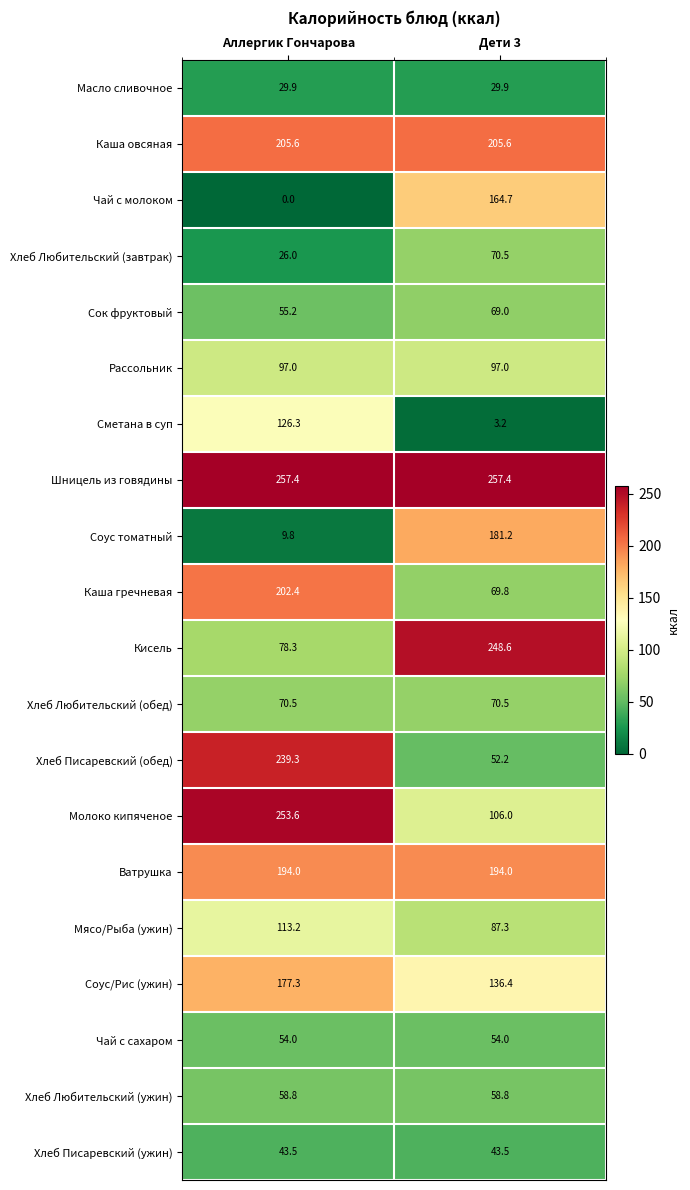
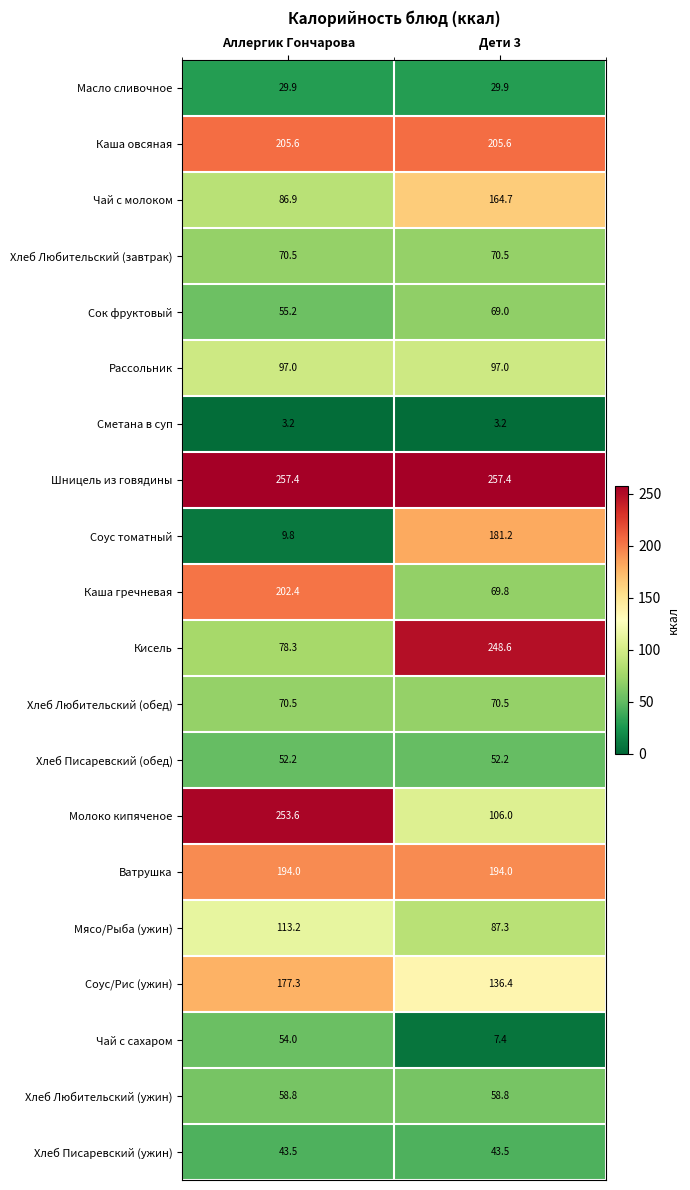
  {
    "Масло сливочное": {
      "Аллергик Гончарова": 29.9,
      "Дети 3": 29.9
    },
    "Каша овсяная": {
      "Аллергик Гончарова": 205.6,
      "Дети 3": 205.6
    },
    "Чай с молоком": {
-     "Аллергик Гончарова": 0.0,
+     "Аллергик Гончарова": 86.9,
      "Дети 3": 164.7
    },
    "Хлеб Любительский (завтрак)": {
-     "Аллергик Гончарова": 26.0,
+     "Аллергик Гончарова": 70.5,
      "Дети 3": 70.5
    },
    "Сок фруктовый": {
      "Аллергик Гончарова": 55.2,
      "Дети 3": 69.0
    },
    "Рассольник": {
      "Аллергик Гончарова": 97.0,
      "Дети 3": 97.0
    },
    "Сметана в суп": {
-     "Аллергик Гончарова": 126.3,
+     "Аллергик Гончарова": 3.2,
      "Дети 3": 3.2
    },
    "Шницель из говядины": {
      "Аллергик Гончарова": 257.4,
      "Дети 3": 257.4
    },
    "Соус томатный": {
      "Аллергик Гончарова": 9.8,
      "Дети 3": 181.2
    },
    "Каша гречневая": {
      "Аллергик Гончарова": 202.4,
      "Дети 3": 69.8
    },
    "Кисель": {
      "Аллергик Гончарова": 78.3,
      "Дети 3": 248.6
    },
    "Хлеб Любительский (обед)": {
      "Аллергик Гончарова": 70.5,
      "Дети 3": 70.5
    },
    "Хлеб Писаревский (обед)": {
-     "Аллергик Гончарова": 239.3,
+     "Аллергик Гончарова": 52.2,
      "Дети 3": 52.2
    },
    "Молоко кипяченое": {
      "Аллергик Гончарова": 253.6,
      "Дети 3": 106.0
    },
    "Ватрушка": {
      "Аллергик Гончарова": 194.0,
      "Дети 3": 194.0
    },
    "Мясо/Рыба (ужин)": {
      "Аллергик Гончарова": 113.2,
      "Дети 3": 87.3
    },
    "Соус/Рис (ужин)": {
      "Аллергик Гончарова": 177.3,
      "Дети 3": 136.4
    },
    "Чай с сахаром": {
      "Аллергик Гончарова": 54.0,
-     "Дети 3": 54.0
+     "Дети 3": 7.4
    },
    "Хлеб Любительский (ужин)": {
      "Аллергик Гончарова": 58.8,
      "Дети 3": 58.8
    },
    "Хлеб Писаревский (ужин)": {
      "Аллергик Гончарова": 43.5,
      "Дети 3": 43.5
    }
  }
